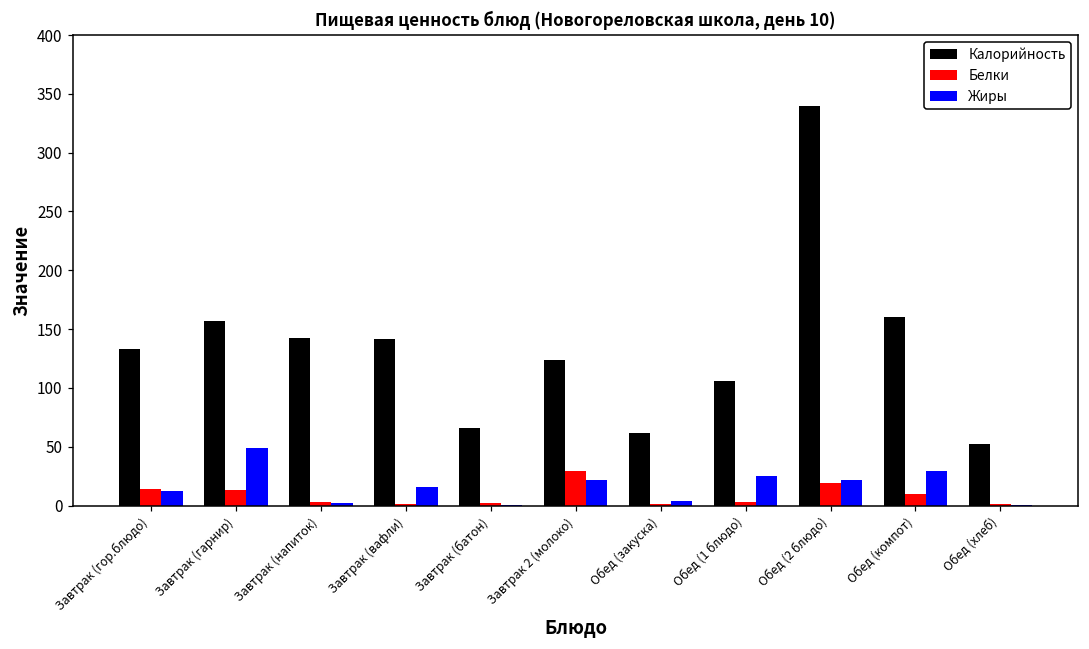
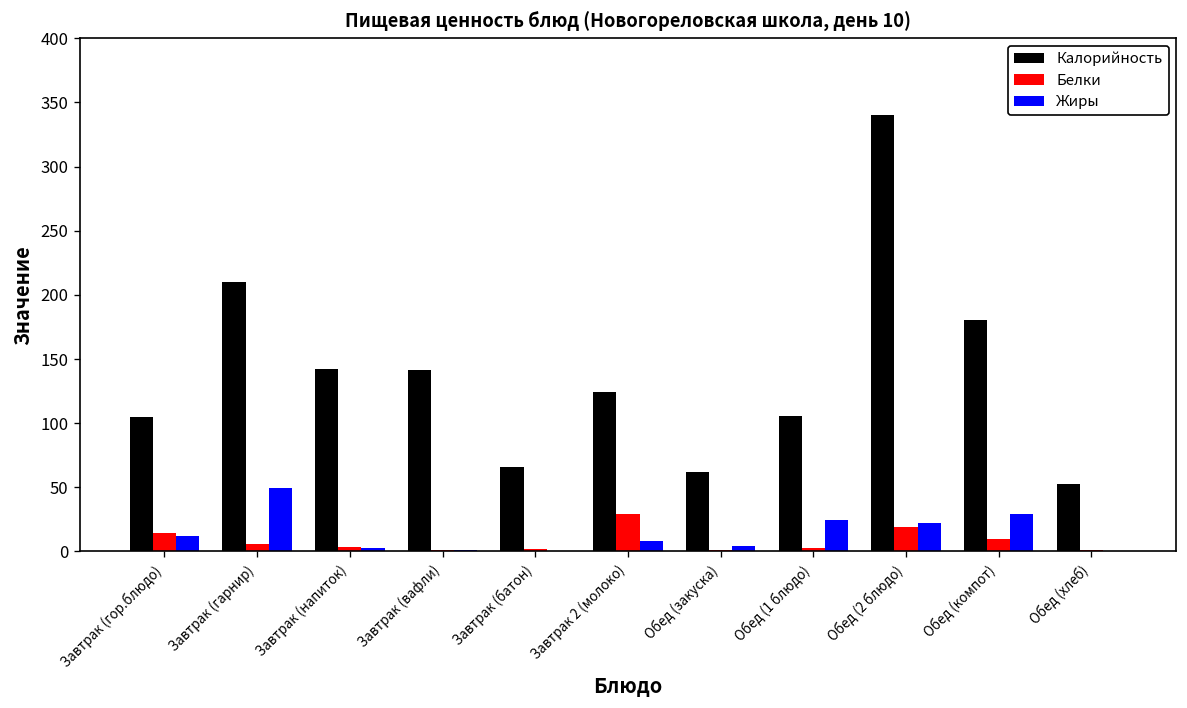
  {
    "Калорийность": {
-     "Завтрак (гор.блюдо)": 133,
-     "Завтрак (гарнир)": 157,
+     "Завтрак (гор.блюдо)": 105,
+     "Завтрак (гарнир)": 210,
      "Завтрак (напиток)": 142,
      "Завтрак (вафли)": 141,
      "Завтрак (батон)": 66,
      "Завтрак 2 (молоко)": 124,
      "Обед (закуска)": 62,
      "Обед (1 блюдо)": 106,
      "Обед (2 блюдо)": 340,
-     "Обед (компот)": 160,
+     "Обед (компот)": 180,
      "Обед (хлеб)": 52
    },
    "Белки": {
      "Завтрак (гор.блюдо)": 14,
-     "Завтрак (гарнир)": 13,
+     "Завтрак (гарнир)": 6,
      "Завтрак (напиток)": 3,
      "Завтрак 2 (молоко)": 29,
      "Обед (1 блюдо)": 3,
      "Обед (2 блюдо)": 19,
      "Обед (компот)": 10
    },
    "Жиры": {
      "Завтрак (гор.блюдо)": 12,
      "Завтрак (гарнир)": 49,
      "Завтрак (напиток)": 2,
-     "Завтрак (вафли)": 16,
-     "Завтрак 2 (молоко)": 22,
+     "Завтрак (вафли)": 1,
+     "Завтрак 2 (молоко)": 8,
      "Обед (закуска)": 4,
      "Обед (1 блюдо)": 25,
      "Обед (2 блюдо)": 22,
      "Обед (компот)": 30
    }
  }
